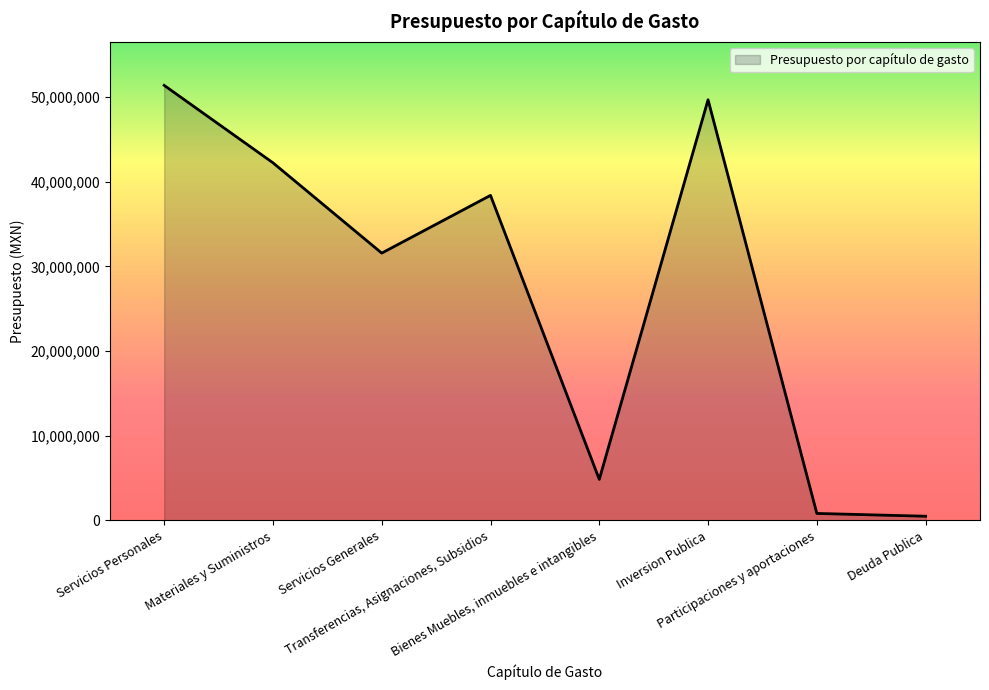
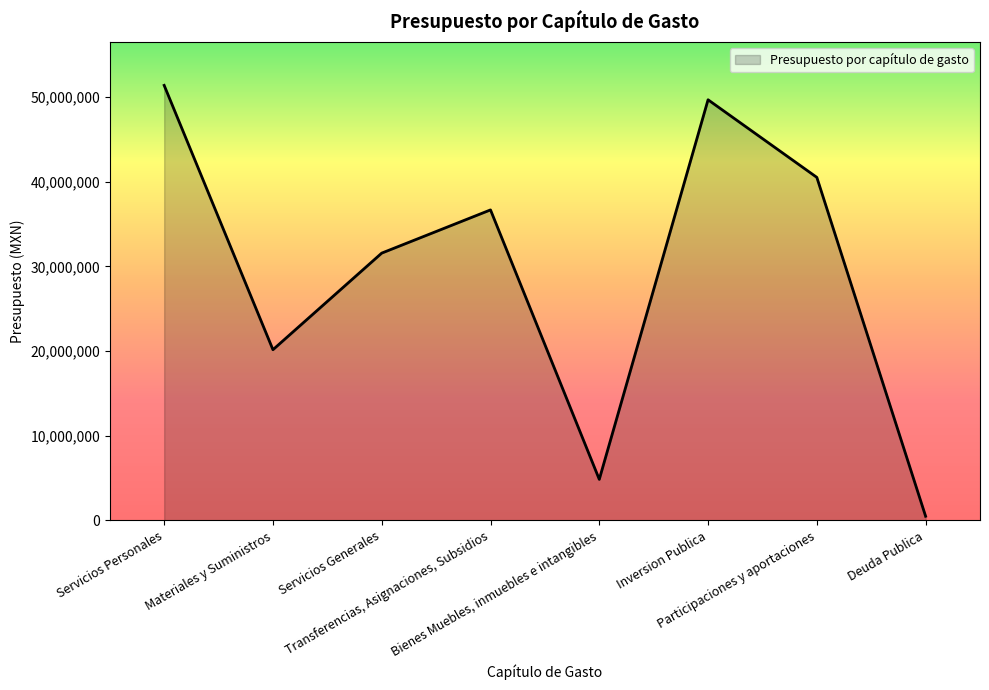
  {
    "Servicios Personales": "51,000,000",
-   "Materiales y Suministros": "42,000,000",
+   "Materiales y Suministros": "20,000,000",
    "Servicios Generales": "32,000,000",
-   "Transferencias, Asignaciones, Subsidios": "38,000,000",
+   "Transferencias, Asignaciones, Subsidios": "37,000,000",
    "Bienes Muebles, inmuebles e intangibles": "5,000,000",
    "Inversion Publica": "50,000,000",
-   "Participaciones y aportaciones": "1,000,000",
+   "Participaciones y aportaciones": "41,000,000",
    "Deuda Publica": "1,000,000"
  }
